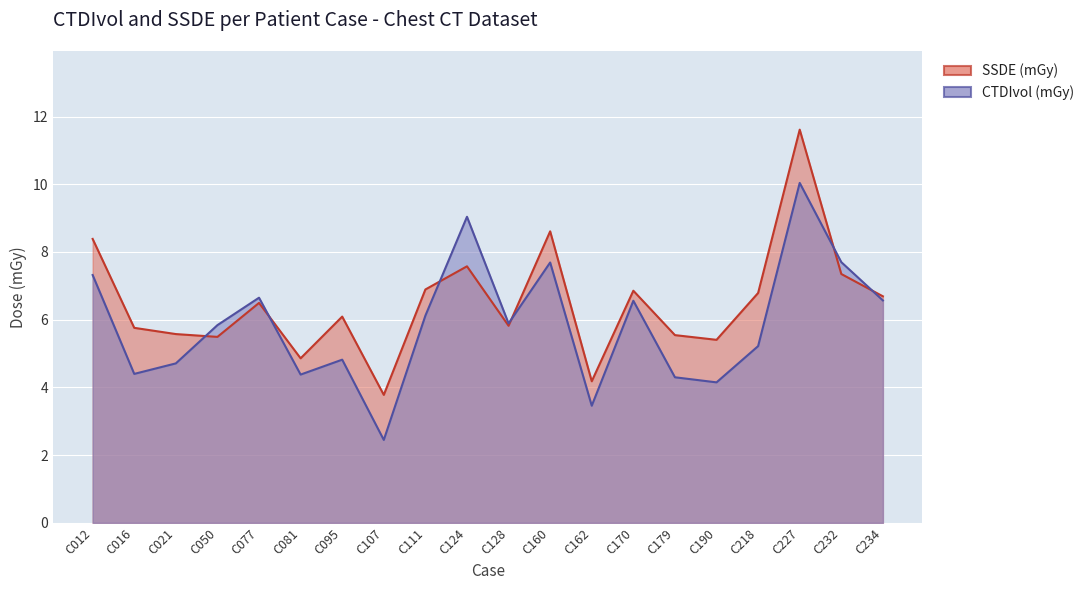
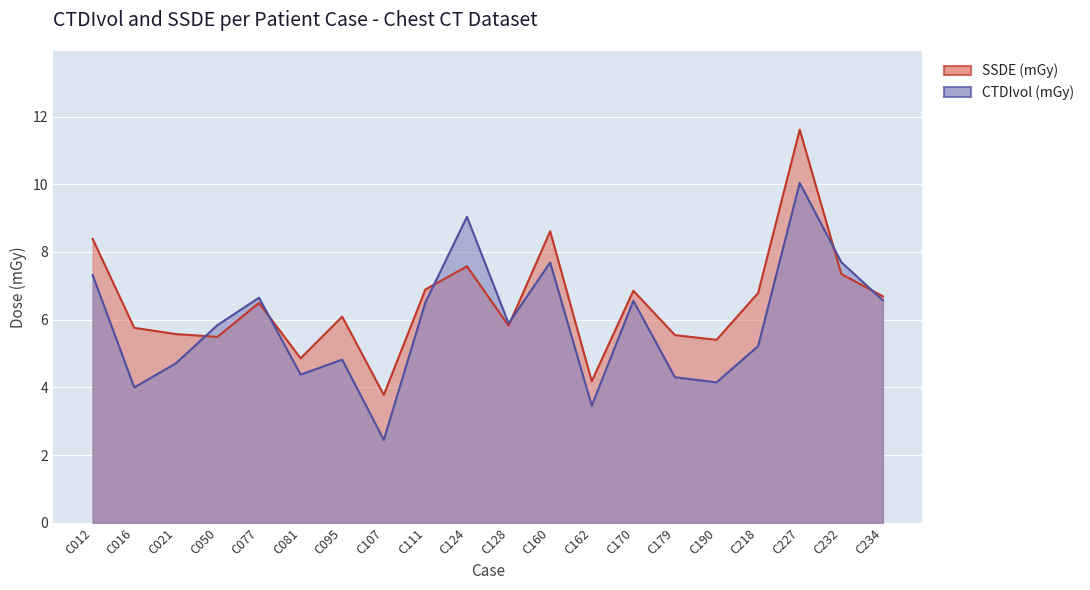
  {
    "SSDE (mGy)": {
      "C012": 8.4,
      "C016": 5.8,
      "C021": 5.6,
      "C050": 5.5,
      "C077": 6.5,
      "C081": 4.9,
      "C095": 6.1,
      "C107": 3.8,
      "C111": 6.9,
      "C124": 7.6,
      "C160": 8.6,
      "C162": 4.2,
      "C170": 6.9,
      "C179": 5.5,
      "C190": 5.4,
      "C218": 6.8,
      "C227": 11.6,
      "C232": 7.4,
      "C234": 6.7
    },
    "CTDIvol (mGy)": {
      "C012": 7.3,
-     "C016": 4.4,
+     "C016": 4.0,
      "C021": 4.7,
      "C050": 5.8,
      "C077": 6.7,
      "C081": 4.4,
      "C095": 4.8,
      "C107": 2.5,
-     "C111": 6.1,
+     "C111": 6.5,
      "C124": 9.0,
      "C160": 7.7,
      "C162": 3.5,
      "C170": 6.6,
      "C179": 4.3,
      "C190": 4.2,
      "C218": 5.2,
      "C227": 10.0,
      "C232": 7.7,
      "C234": 6.6
    }
  }
